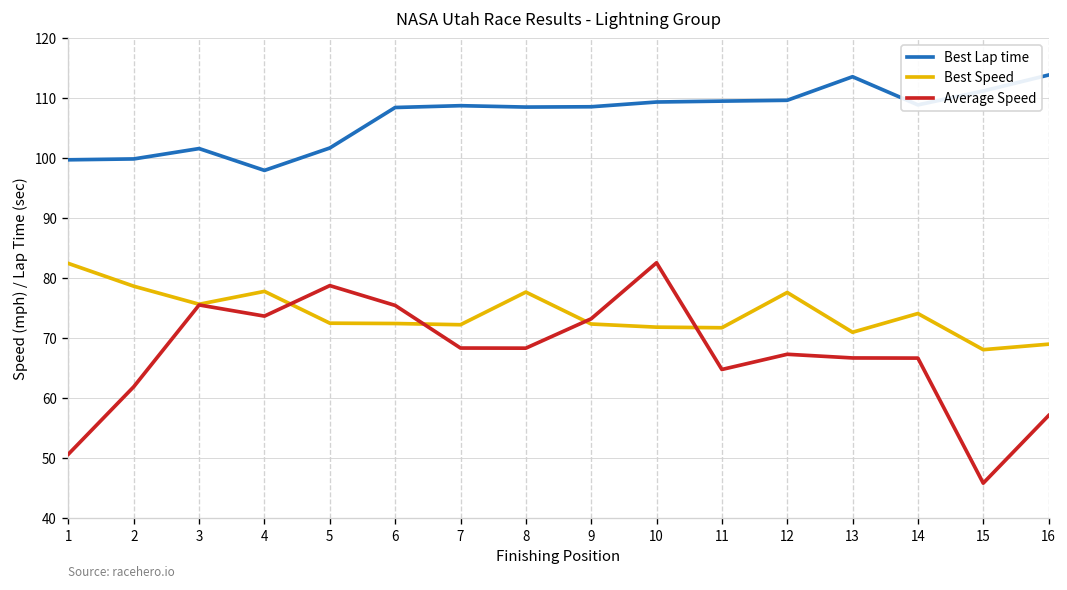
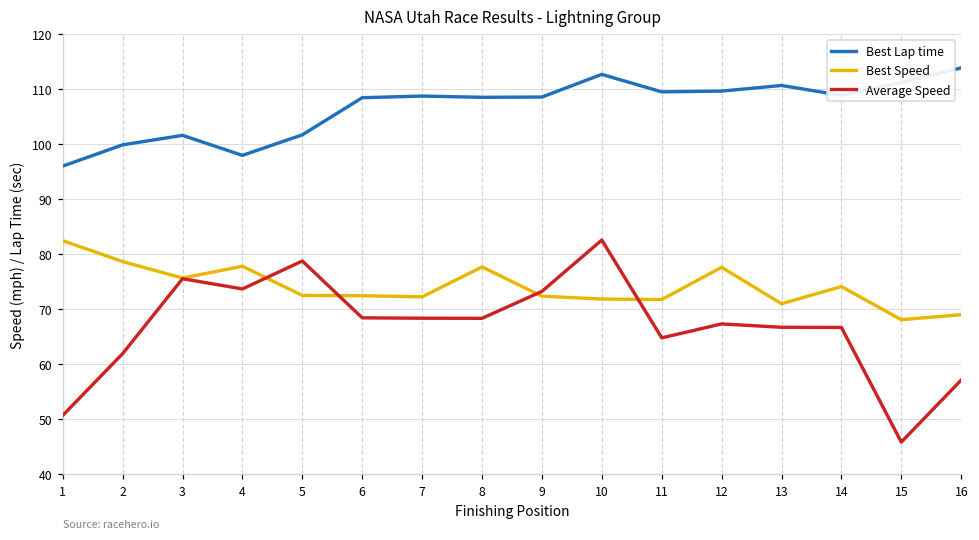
  {
    "Best Lap time": {
-     "1": 100,
+     "1": 96,
      "2": 100,
      "3": 102,
      "4": 98,
      "5": 102,
      "6": 108,
      "7": 109,
      "8": 109,
      "9": 109,
-     "10": 109,
+     "10": 113,
      "11": 110,
      "12": 110,
-     "13": 114,
+     "13": 111,
      "16": 114
    },
    "Best Speed": {
      "1": 82,
      "2": 79,
      "4": 78,
      "5": 73,
      "6": 72,
      "7": 72,
      "8": 78,
      "9": 72,
      "10": 72,
      "11": 72,
      "12": 78,
      "13": 71,
      "14": 74,
      "15": 68,
      "16": 69
    },
    "Average Speed": {
      "1": 51,
      "2": 62,
      "4": 74,
      "5": 79,
-     "6": 75,
+     "6": 68,
      "7": 68,
      "8": 68,
      "9": 73,
      "10": 83,
      "11": 65,
      "12": 67,
      "13": 67,
      "14": 67,
      "15": 46,
      "16": 57
    }
  }
